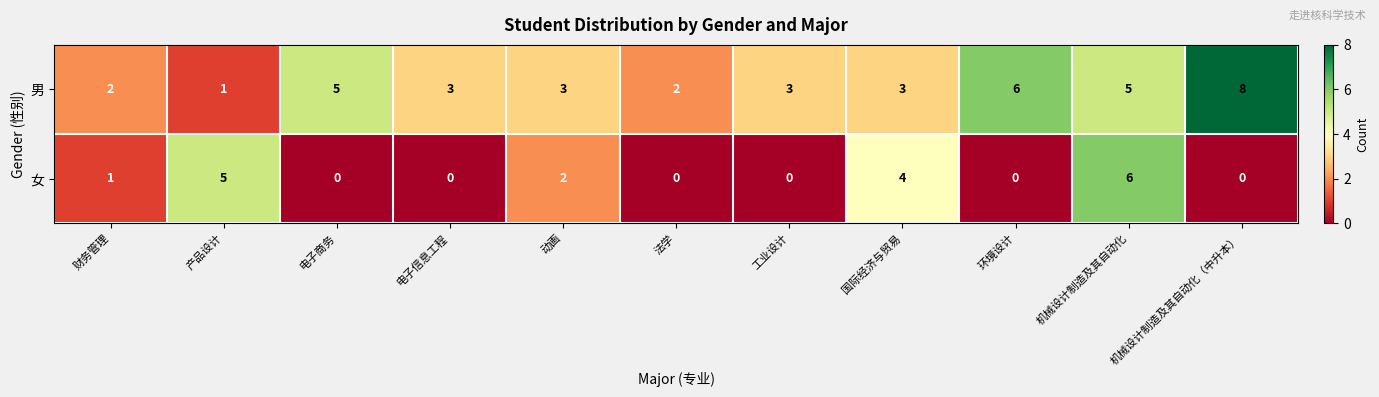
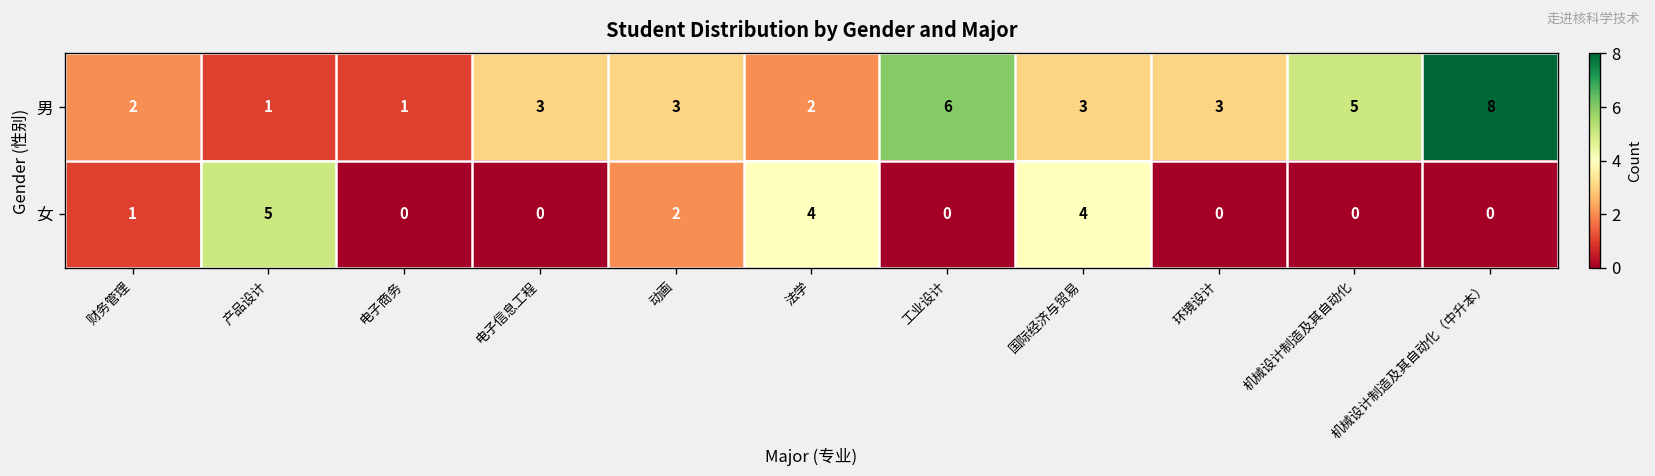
  {
    "男": {
      "财务管理": 2,
      "产品设计": 1,
-     "电子商务": 5,
+     "电子商务": 1,
      "电子信息工程": 3,
      "动画": 3,
      "法学": 2,
-     "工业设计": 3,
+     "工业设计": 6,
      "国际经济与贸易": 3,
-     "环境设计": 6,
+     "环境设计": 3,
      "机械设计制造及其自动化": 5,
      "机械设计制造及其自动化（中升本）": 8
    },
    "女": {
      "财务管理": 1,
      "产品设计": 5,
      "电子商务": 0,
      "电子信息工程": 0,
      "动画": 2,
-     "法学": 0,
+     "法学": 4,
      "工业设计": 0,
      "国际经济与贸易": 4,
      "环境设计": 0,
-     "机械设计制造及其自动化": 6,
+     "机械设计制造及其自动化": 0,
      "机械设计制造及其自动化（中升本）": 0
    }
  }
